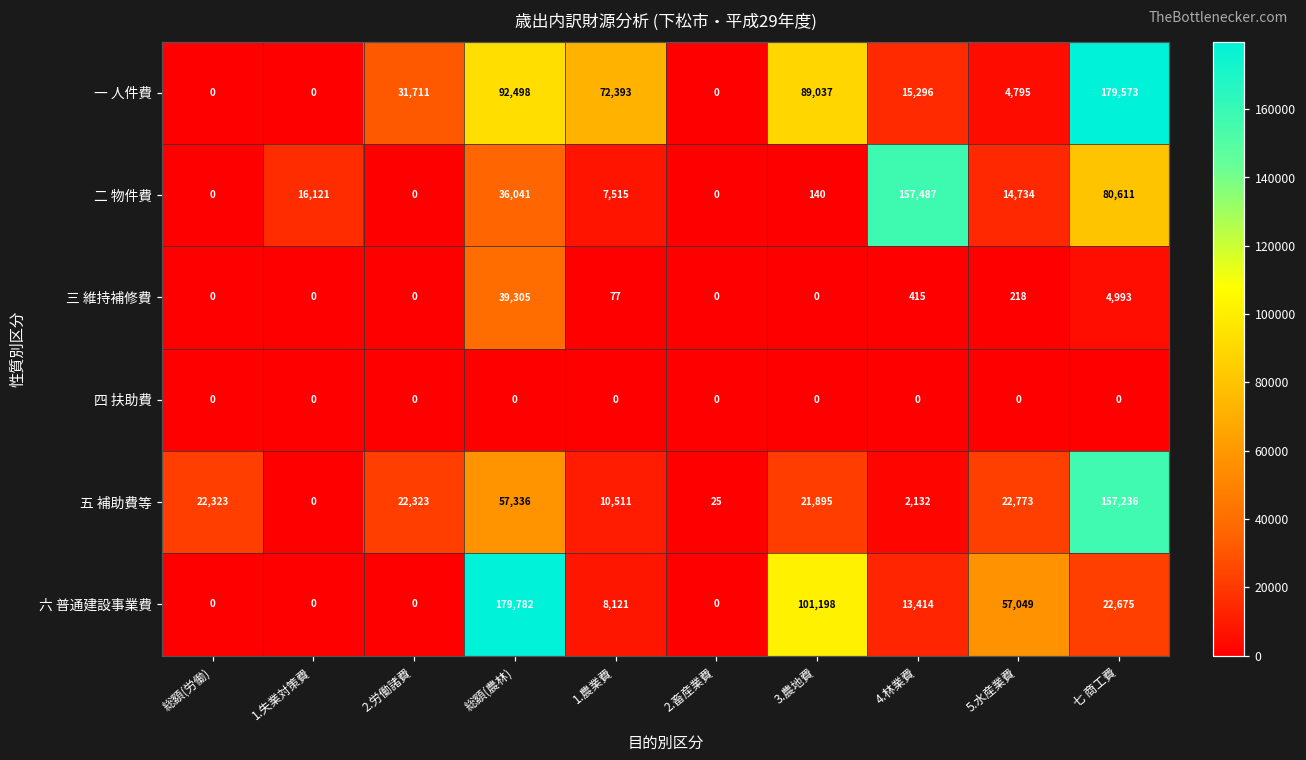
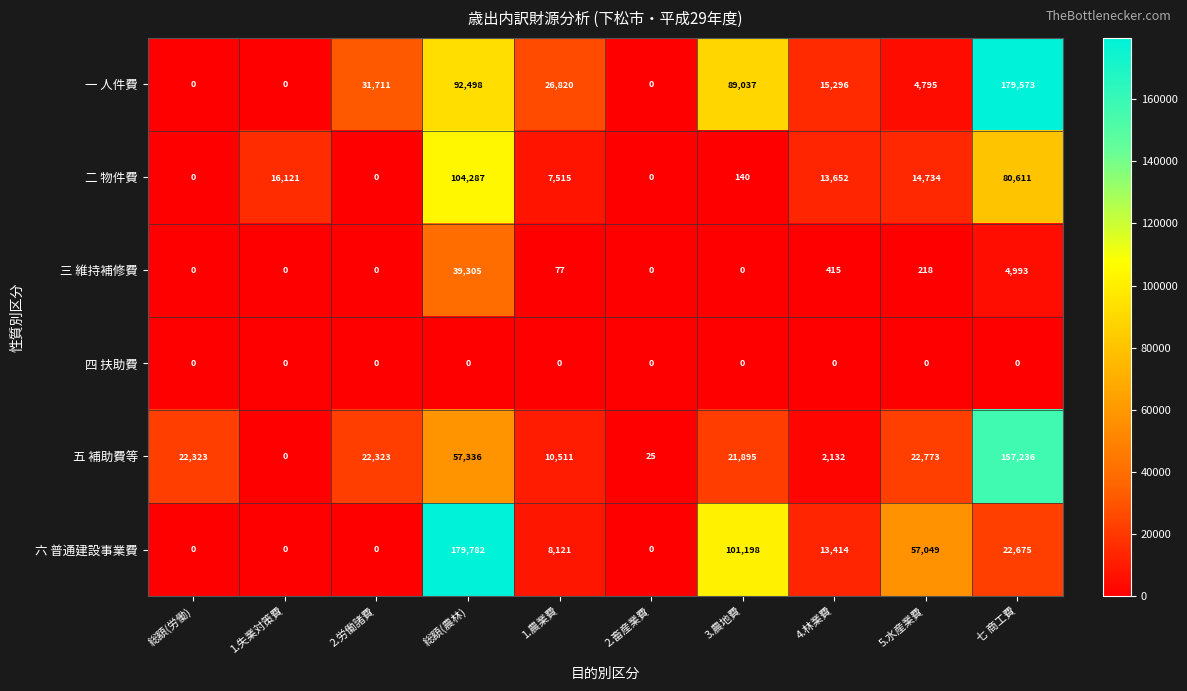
  {
    "一 人件費": {
      "総額(労働)": "0",
      "1.失業対策費": "0",
      "2.労働諸費": "31,711",
      "総額(農林)": "92,498",
-     "1.農業費": "72,393",
+     "1.農業費": "26,820",
      "2.畜産業費": "0",
      "3.農地費": "89,037",
      "4.林業費": "15,296",
      "5.水産業費": "4,795",
      "七 商工費": "179,573"
    },
    "二 物件費": {
      "総額(労働)": "0",
      "1.失業対策費": "16,121",
      "2.労働諸費": "0",
-     "総額(農林)": "36,041",
+     "総額(農林)": "104,287",
      "1.農業費": "7,515",
      "2.畜産業費": "0",
      "3.農地費": "140",
-     "4.林業費": "157,487",
+     "4.林業費": "13,652",
      "5.水産業費": "14,734",
      "七 商工費": "80,611"
    },
    "三 維持補修費": {
      "総額(労働)": "0",
      "1.失業対策費": "0",
      "2.労働諸費": "0",
      "総額(農林)": "39,305",
      "1.農業費": "77",
      "2.畜産業費": "0",
      "3.農地費": "0",
      "4.林業費": "415",
      "5.水産業費": "218",
      "七 商工費": "4,993"
    },
    "四 扶助費": {
      "総額(労働)": "0",
      "1.失業対策費": "0",
      "2.労働諸費": "0",
      "総額(農林)": "0",
      "1.農業費": "0",
      "2.畜産業費": "0",
      "3.農地費": "0",
      "4.林業費": "0",
      "5.水産業費": "0",
      "七 商工費": "0"
    },
    "五 補助費等": {
      "総額(労働)": "22,323",
      "1.失業対策費": "0",
      "2.労働諸費": "22,323",
      "総額(農林)": "57,336",
      "1.農業費": "10,511",
      "2.畜産業費": "25",
      "3.農地費": "21,895",
      "4.林業費": "2,132",
      "5.水産業費": "22,773",
      "七 商工費": "157,236"
    },
    "六 普通建設事業費": {
      "総額(労働)": "0",
      "1.失業対策費": "0",
      "2.労働諸費": "0",
      "総額(農林)": "179,782",
      "1.農業費": "8,121",
      "2.畜産業費": "0",
      "3.農地費": "101,198",
      "4.林業費": "13,414",
      "5.水産業費": "57,049",
      "七 商工費": "22,675"
    }
  }
